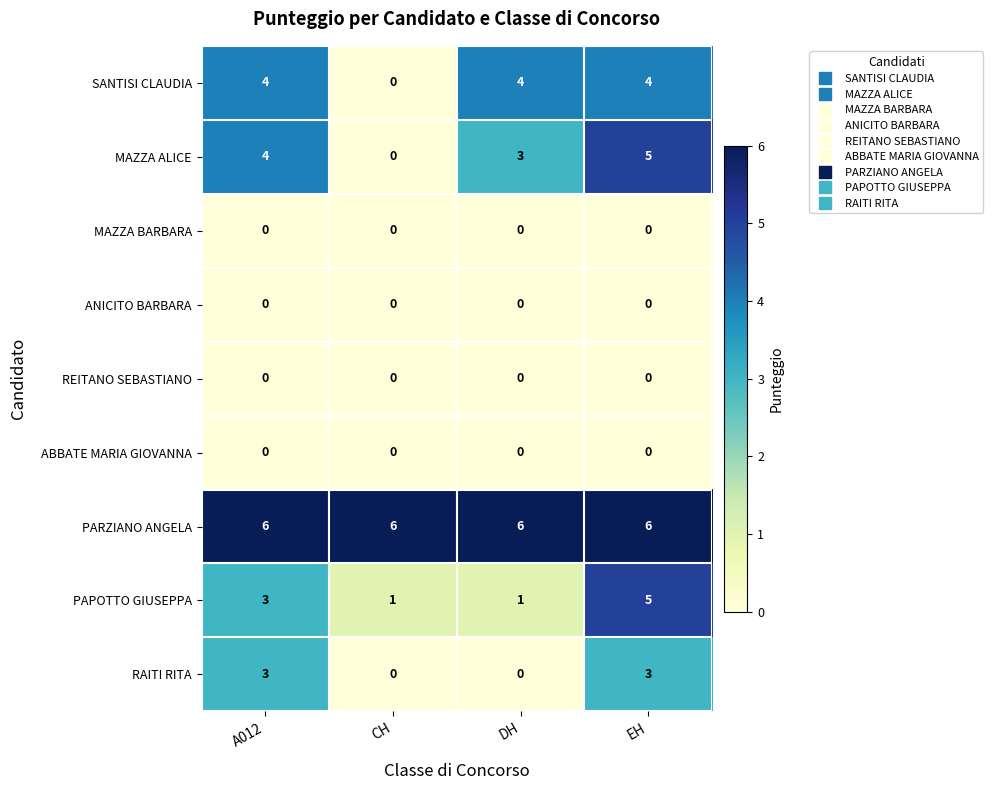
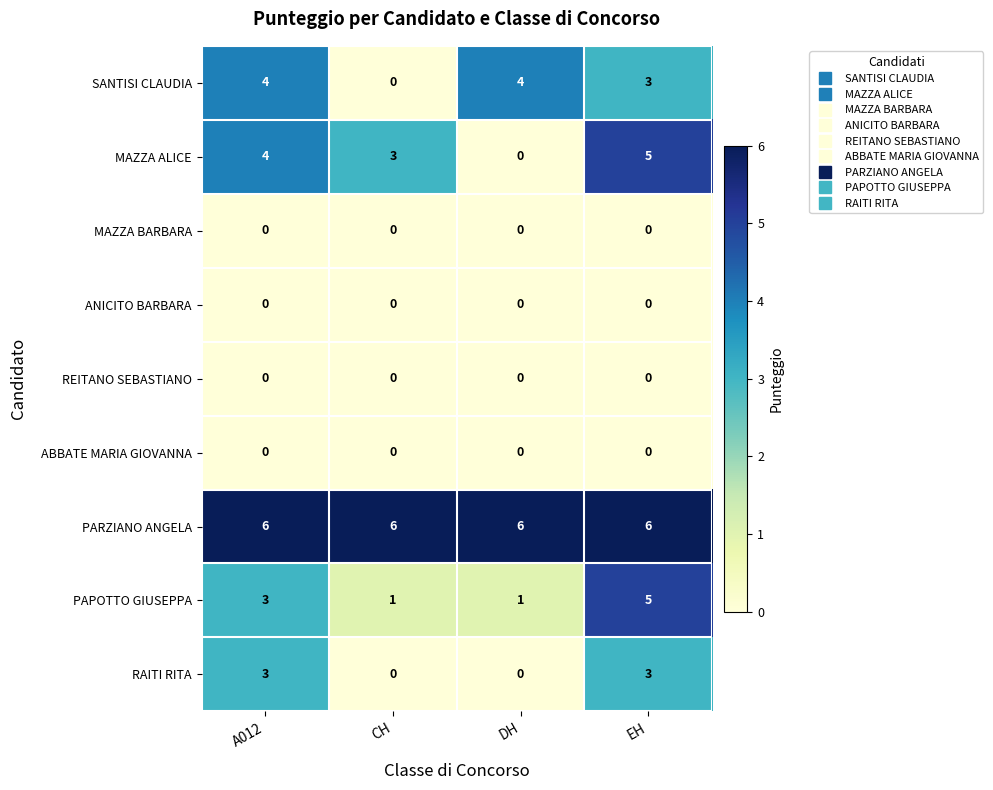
  {
    "SANTISI CLAUDIA": {
      "A012": 4,
      "CH": 0,
      "DH": 4,
-     "EH": 4
+     "EH": 3
    },
    "MAZZA ALICE": {
      "A012": 4,
-     "CH": 0,
-     "DH": 3,
+     "CH": 3,
+     "DH": 0,
      "EH": 5
    },
    "MAZZA BARBARA": {
      "A012": 0,
      "CH": 0,
      "DH": 0,
      "EH": 0
    },
    "ANICITO BARBARA": {
      "A012": 0,
      "CH": 0,
      "DH": 0,
      "EH": 0
    },
    "REITANO SEBASTIANO": {
      "A012": 0,
      "CH": 0,
      "DH": 0,
      "EH": 0
    },
    "ABBATE MARIA GIOVANNA": {
      "A012": 0,
      "CH": 0,
      "DH": 0,
      "EH": 0
    },
    "PARZIANO ANGELA": {
      "A012": 6,
      "CH": 6,
      "DH": 6,
      "EH": 6
    },
    "PAPOTTO GIUSEPPA": {
      "A012": 3,
      "CH": 1,
      "DH": 1,
      "EH": 5
    },
    "RAITI RITA": {
      "A012": 3,
      "CH": 0,
      "DH": 0,
      "EH": 3
    }
  }
